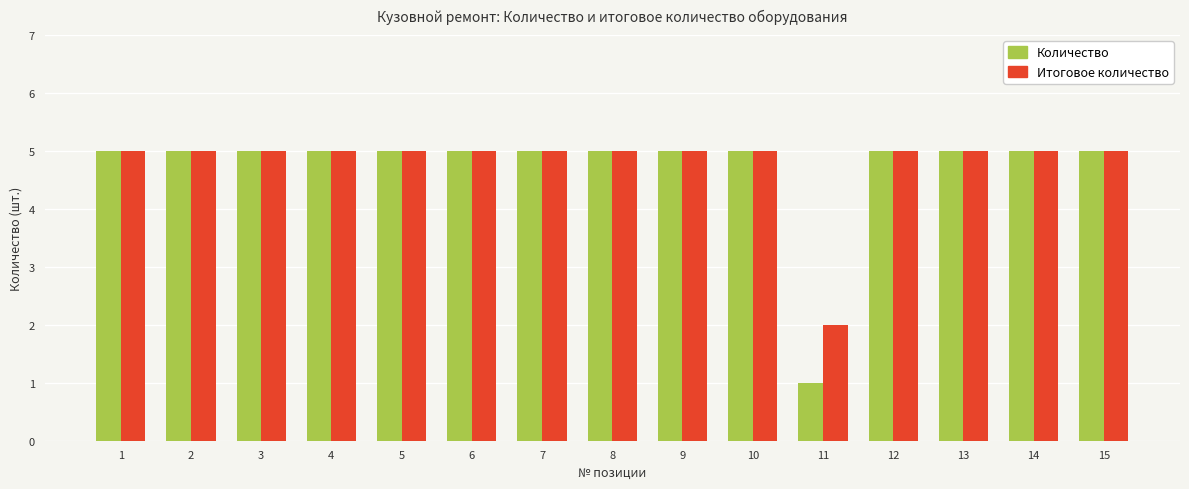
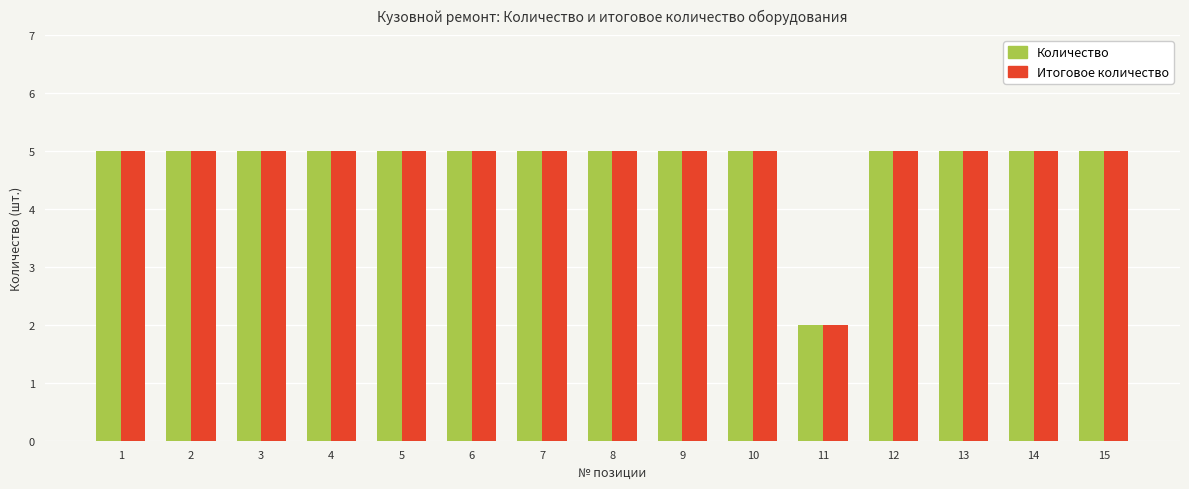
  {
    "Количество": {
      "1": 5,
      "2": 5,
      "3": 5,
      "4": 5,
      "5": 5,
      "6": 5,
      "7": 5,
      "8": 5,
      "9": 5,
      "10": 5,
-     "11": 1,
+     "11": 2,
      "12": 5,
      "13": 5,
      "14": 5,
      "15": 5
    },
    "Итоговое количество": {
      "1": 5,
      "2": 5,
      "3": 5,
      "4": 5,
      "5": 5,
      "6": 5,
      "7": 5,
      "8": 5,
      "9": 5,
      "10": 5,
      "11": 2,
      "12": 5,
      "13": 5,
      "14": 5,
      "15": 5
    }
  }
